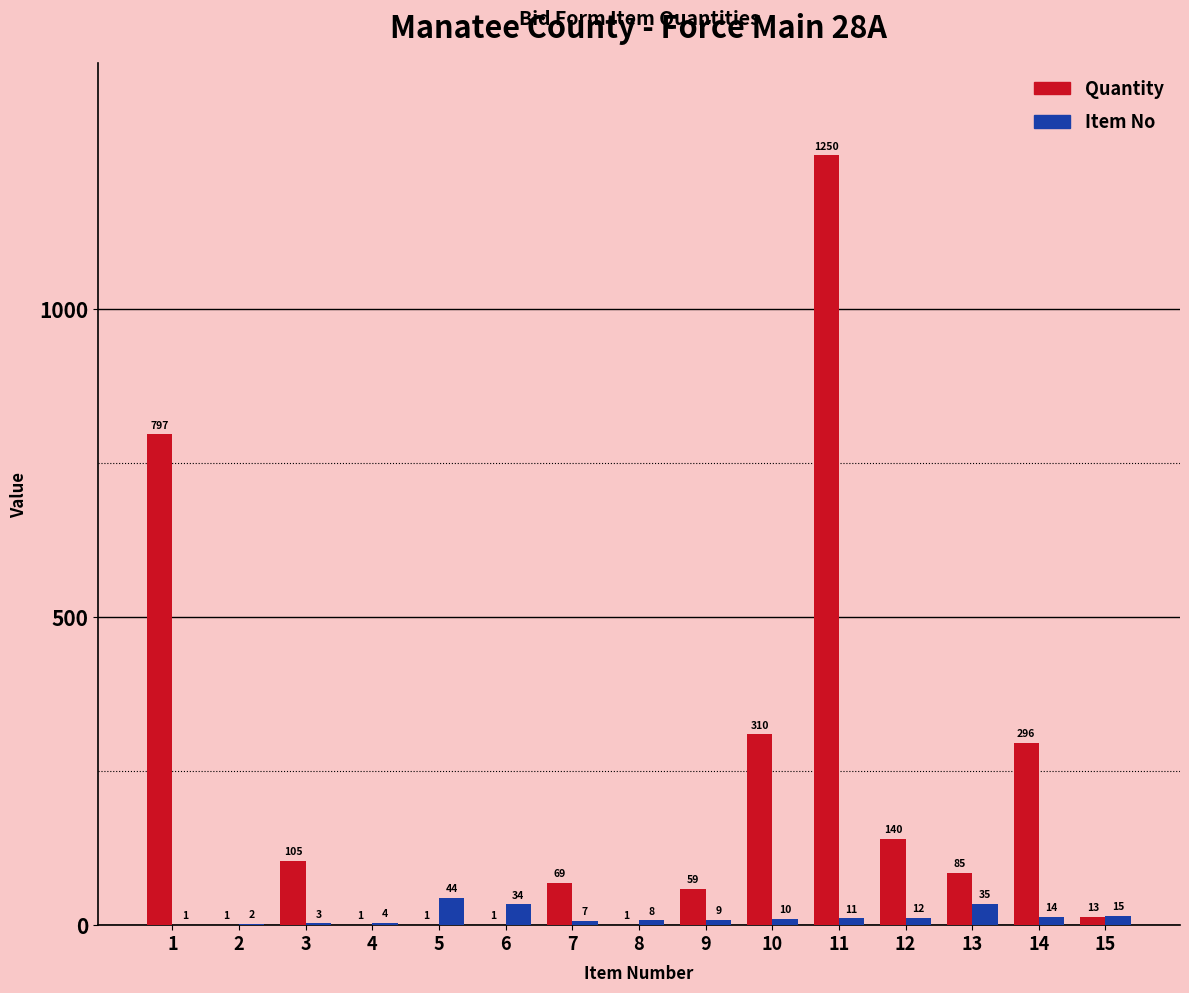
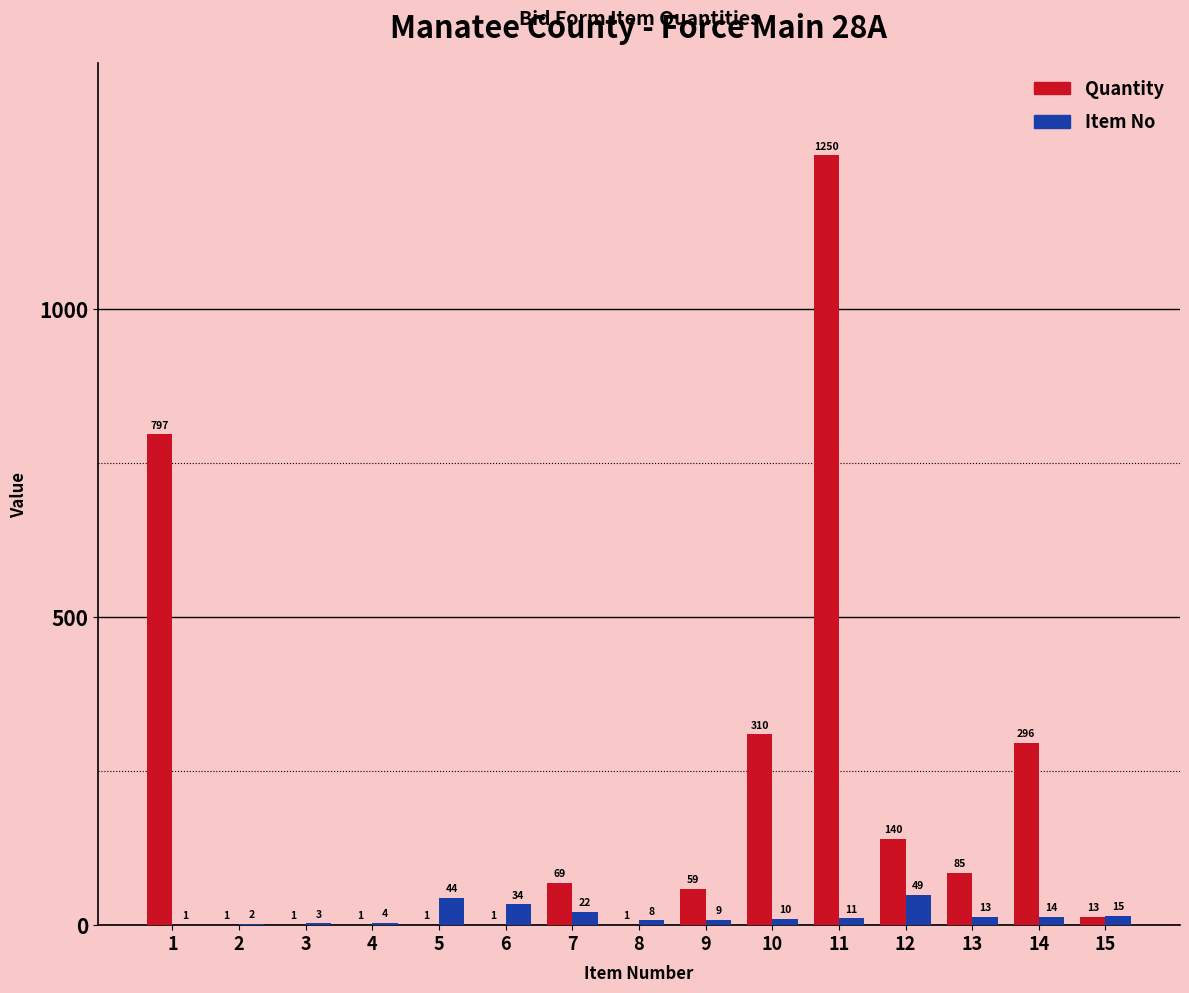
  {
    "Quantity": {
      "1": 797,
      "2": 1,
-     "3": 105,
+     "3": 1,
      "4": 1,
      "5": 1,
      "6": 1,
      "7": 69,
      "8": 1,
      "9": 59,
      "10": 310,
      "11": 1250,
      "12": 140,
      "13": 85,
      "14": 296,
      "15": 13
    },
    "Item No": {
      "1": 1,
      "2": 2,
      "3": 3,
      "4": 4,
      "5": 44,
      "6": 34,
-     "7": 7,
+     "7": 22,
      "8": 8,
      "9": 9,
      "10": 10,
      "11": 11,
-     "12": 12,
-     "13": 35,
+     "12": 49,
+     "13": 13,
      "14": 14,
      "15": 15
    }
  }
